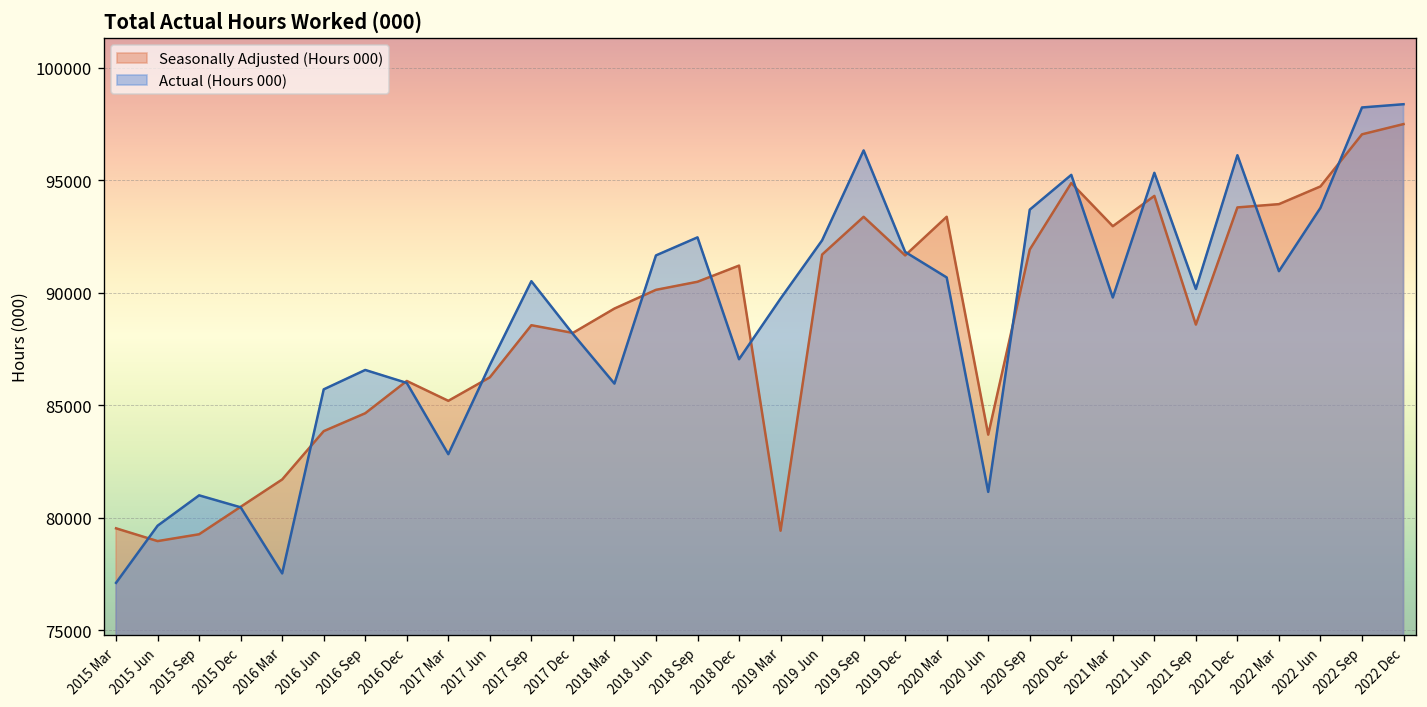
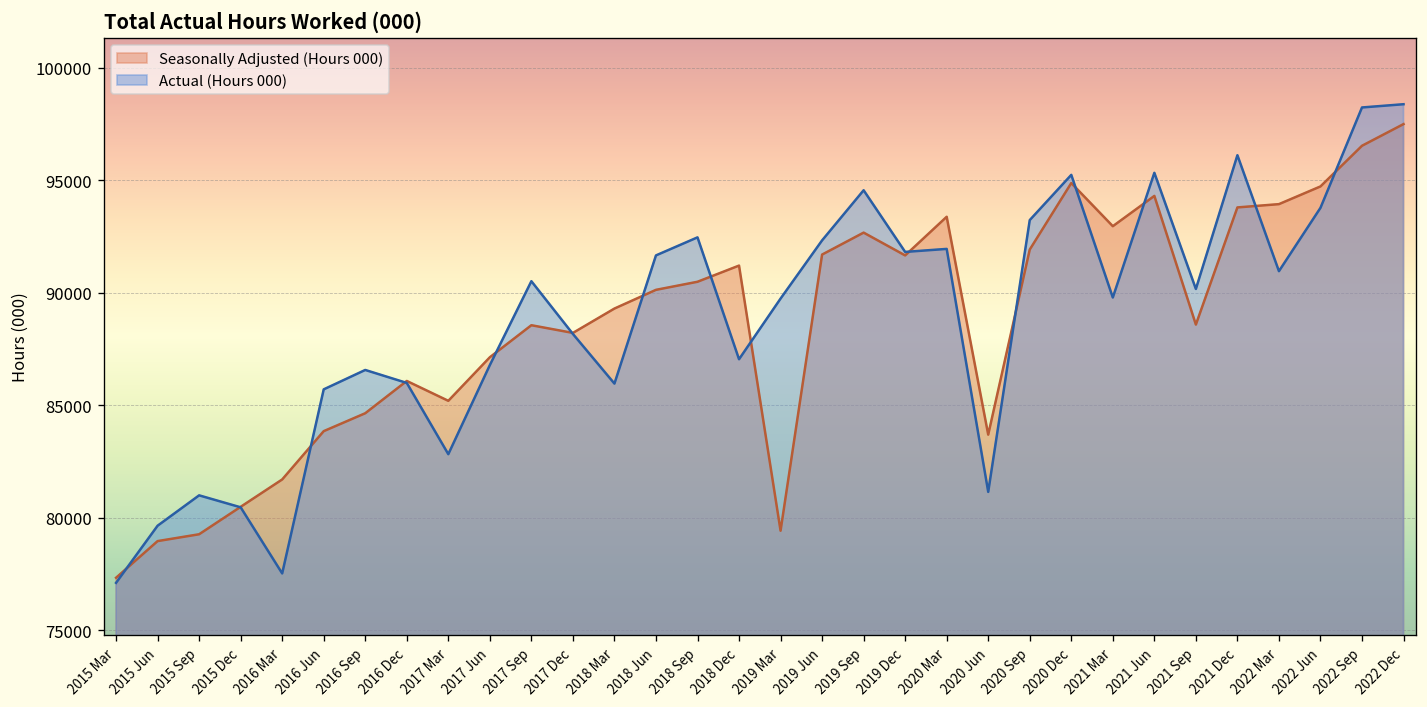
  {
    "Seasonally Adjusted (Hours 000)": {
-     "2015 Mar": 79500,
+     "2015 Mar": 77300,
      "2015 Jun": 79000,
      "2015 Sep": 79300,
      "2016 Mar": 81700,
      "2016 Jun": 83800,
      "2016 Sep": 84600,
      "2017 Mar": 85200,
-     "2017 Jun": 86200,
+     "2017 Jun": 87100,
      "2017 Sep": 88600,
      "2018 Mar": 89300,
      "2018 Jun": 90100,
      "2018 Sep": 90500,
      "2018 Dec": 91200,
      "2019 Mar": 79400,
      "2019 Jun": 91700,
-     "2019 Sep": 93400,
+     "2019 Sep": 92700,
      "2019 Dec": 91700,
      "2020 Mar": 93400,
      "2020 Jun": 83700,
      "2020 Sep": 91900,
      "2020 Dec": 94900,
      "2021 Mar": 93000,
      "2021 Jun": 94300,
      "2021 Sep": 88600,
      "2021 Dec": 93800,
      "2022 Mar": 93900,
      "2022 Jun": 94700,
-     "2022 Sep": 97000,
+     "2022 Sep": 96500,
      "2022 Dec": 97500
    },
    "Actual (Hours 000)": {
      "2015 Mar": 77100,
      "2015 Jun": 79600,
      "2015 Sep": 81000,
      "2016 Mar": 77500,
      "2016 Jun": 85700,
      "2016 Sep": 86600,
      "2017 Mar": 82800,
      "2017 Jun": 86800,
      "2017 Sep": 90500,
      "2018 Mar": 86000,
      "2018 Jun": 91700,
      "2018 Sep": 92500,
      "2018 Dec": 87000,
      "2019 Mar": 89700,
      "2019 Jun": 92300,
-     "2019 Sep": 96300,
+     "2019 Sep": 94600,
      "2019 Dec": 91800,
-     "2020 Mar": 90700,
+     "2020 Mar": 91900,
      "2020 Jun": 81100,
-     "2020 Sep": 93700,
+     "2020 Sep": 93200,
      "2020 Dec": 95200,
      "2021 Mar": 89800,
      "2021 Jun": 95300,
      "2021 Sep": 90200,
      "2021 Dec": 96100,
      "2022 Mar": 91000,
      "2022 Jun": 93800,
      "2022 Sep": 98200,
      "2022 Dec": 98400
    }
  }
